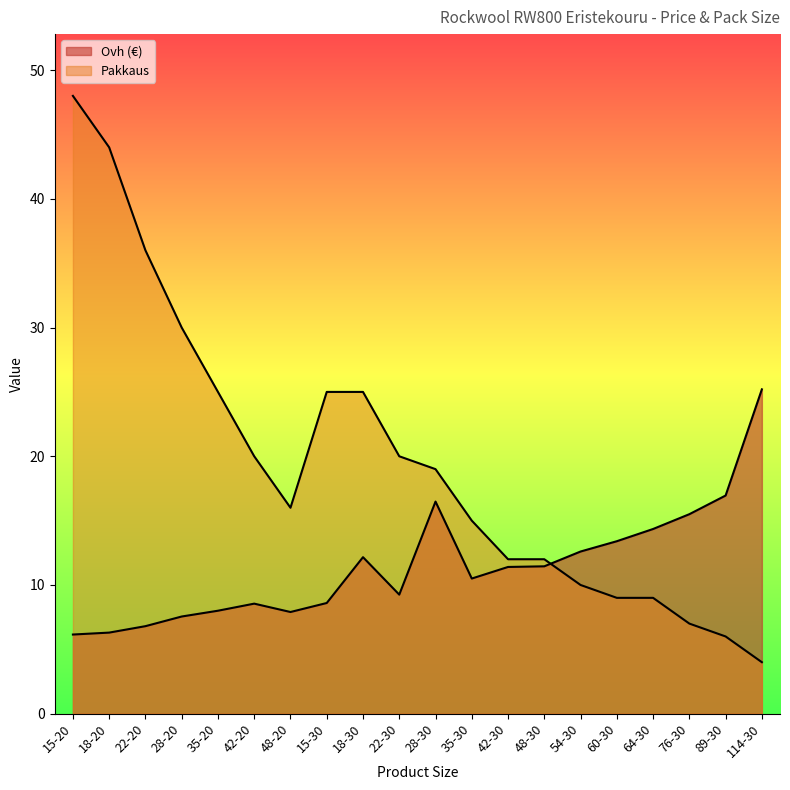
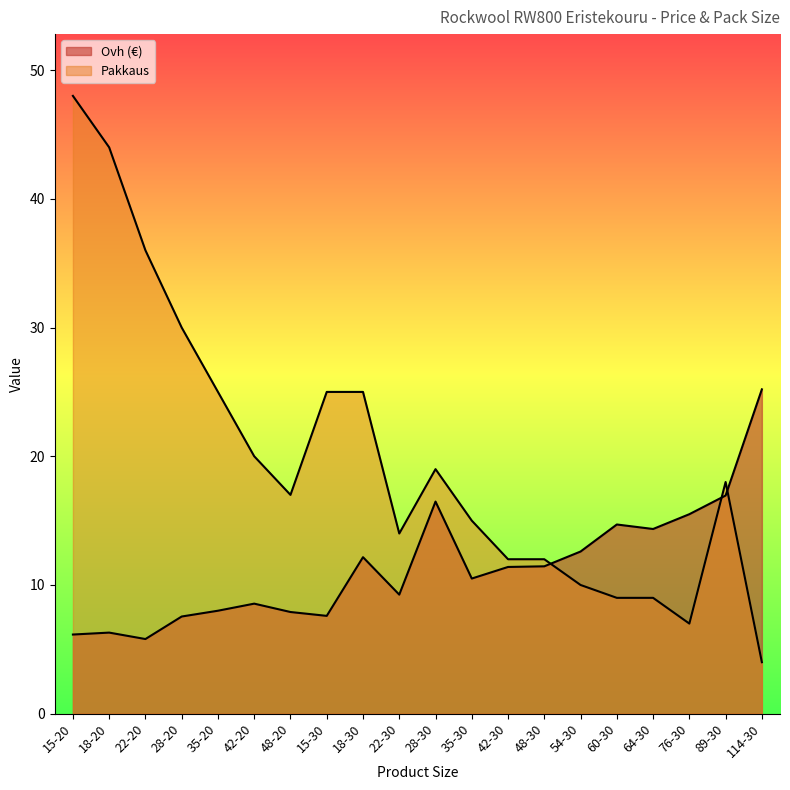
  {
    "Ovh (€)": {
      "15-20": 6.2,
      "18-20": 6.3,
-     "22-20": 6.8,
+     "22-20": 5.8,
      "28-20": 7.6,
      "35-20": 8.0,
      "42-20": 8.6,
      "48-20": 7.9,
-     "15-30": 8.6,
+     "15-30": 7.6,
      "18-30": 12.2,
      "22-30": 9.3,
      "28-30": 16.5,
      "35-30": 10.5,
      "42-30": 11.4,
      "48-30": 11.5,
      "54-30": 12.6,
-     "60-30": 13.4,
+     "60-30": 14.7,
      "64-30": 14.4,
      "76-30": 15.5,
      "89-30": 17.0,
      "114-30": 25.2
    },
    "Pakkaus": {
      "15-20": 48,
      "18-20": 44,
      "22-20": 36,
      "28-20": 30,
      "35-20": 25,
      "42-20": 20,
-     "48-20": 16,
+     "48-20": 17,
      "15-30": 25,
      "18-30": 25,
-     "22-30": 20,
+     "22-30": 14,
      "28-30": 19,
      "35-30": 15,
      "42-30": 12,
      "48-30": 12,
      "54-30": 10,
      "60-30": 9,
      "64-30": 9,
      "76-30": 7,
-     "89-30": 6,
+     "89-30": 18,
      "114-30": 4
    }
  }
